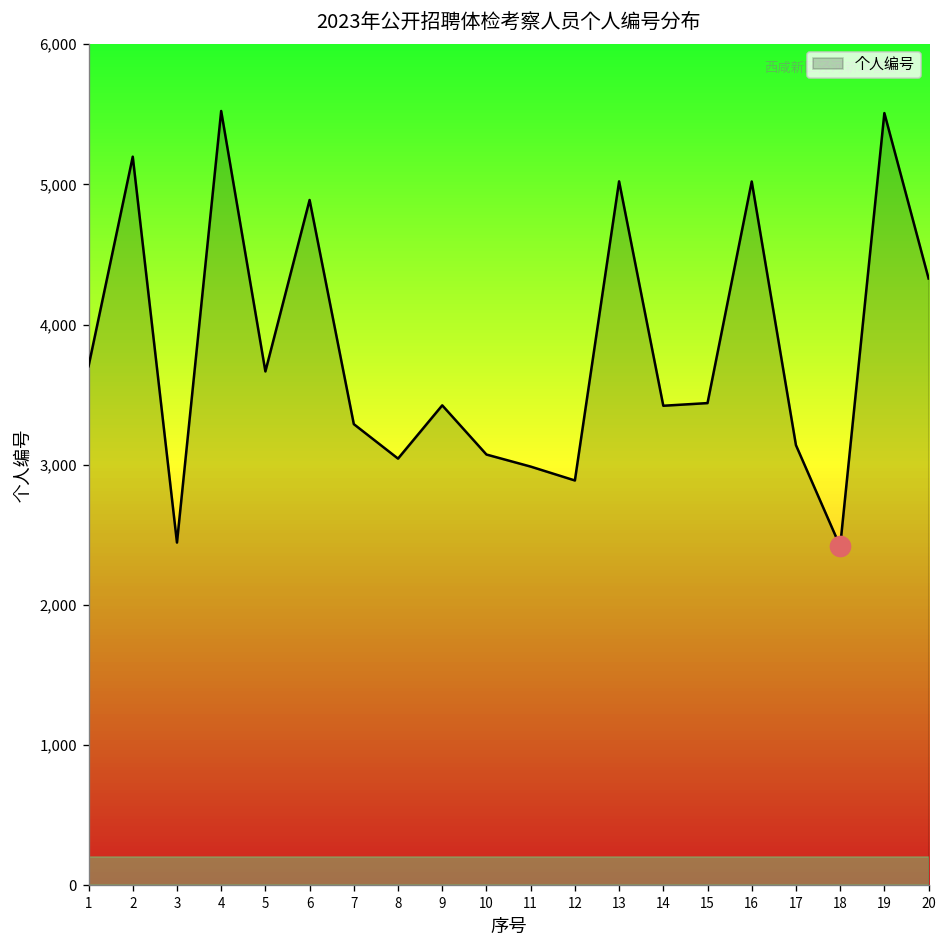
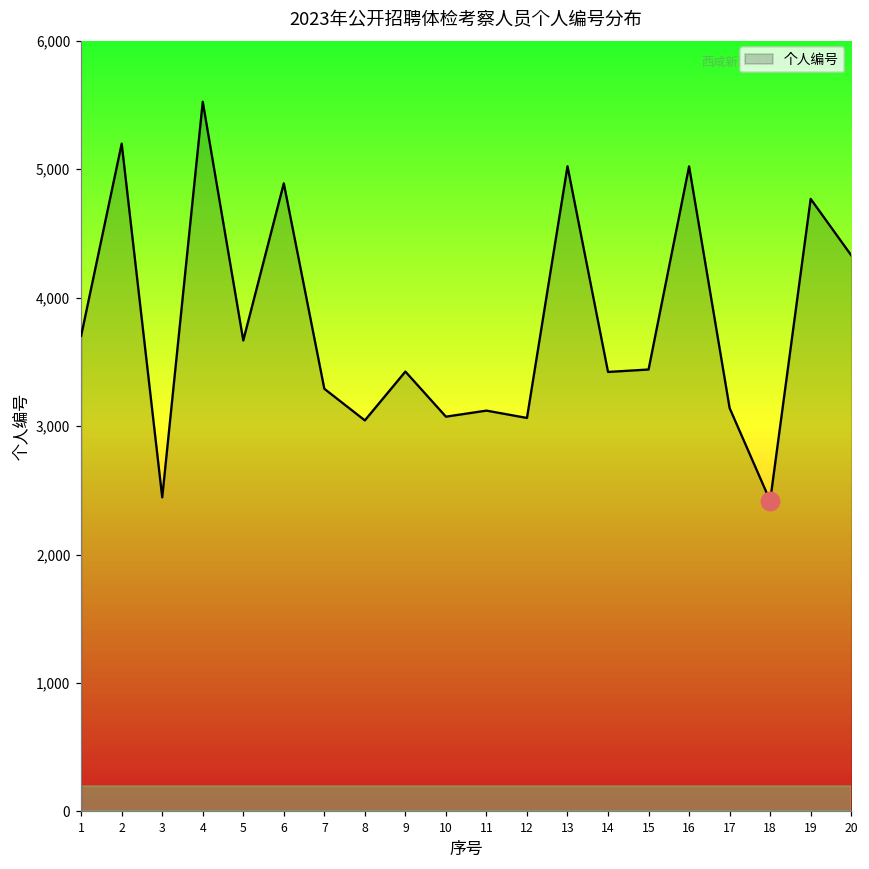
  {
    "个人编号": {
      "1": "3,700",
      "2": "5,200",
      "3": "2,450",
      "4": "5,520",
      "5": "3,670",
      "6": "4,890",
      "7": "3,290",
      "8": "3,040",
      "9": "3,420",
      "10": "3,070",
-     "11": "2,990",
-     "12": "2,890",
+     "11": "3,120",
+     "12": "3,060",
      "13": "5,020",
      "14": "3,420",
      "15": "3,440",
      "16": "5,020",
      "17": "3,140",
-     "19": "5,510",
+     "19": "4,770",
      "20": "4,330"
    }
  }
